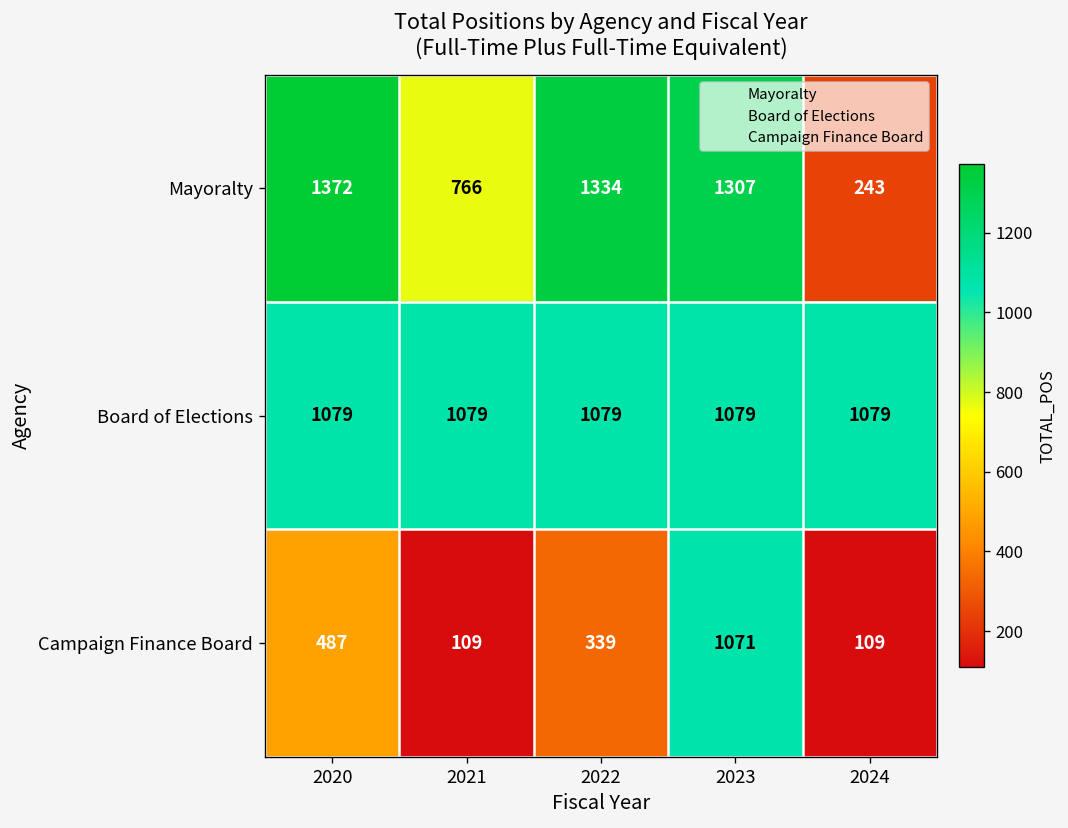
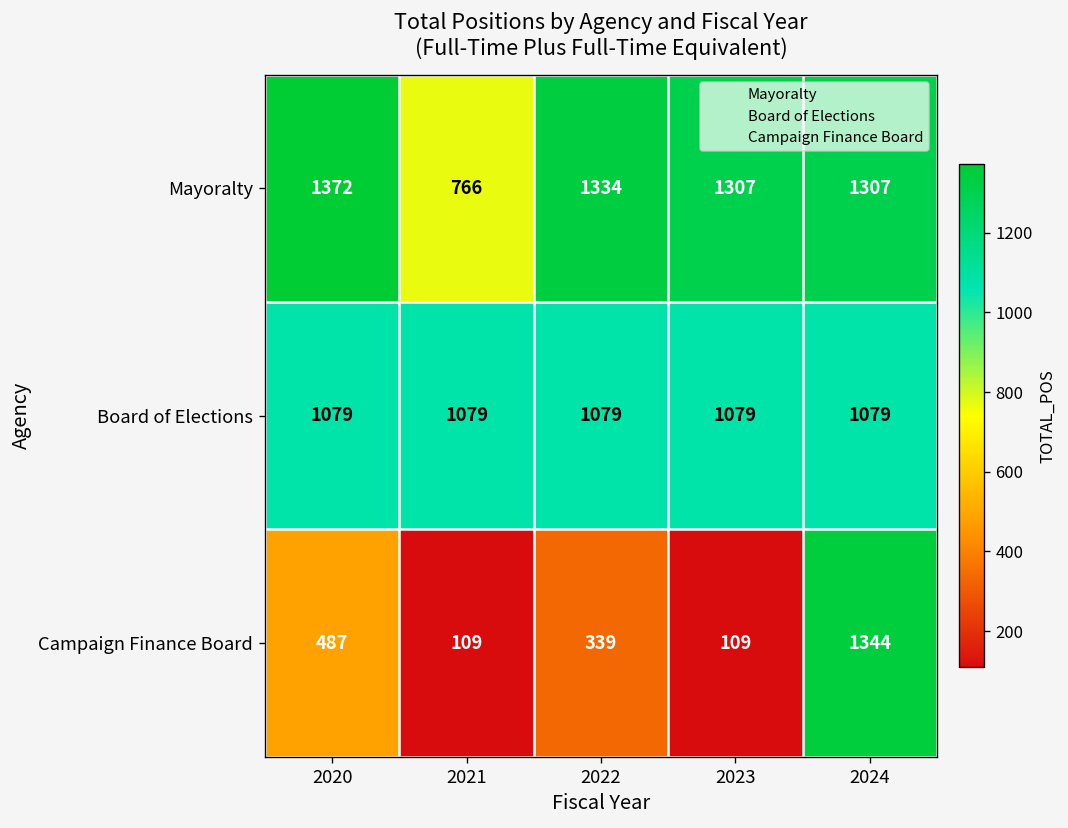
  {
    "Mayoralty": {
      "2020": 1372,
      "2021": 766,
      "2022": 1334,
      "2023": 1307,
-     "2024": 243
+     "2024": 1307
    },
    "Board of Elections": {
      "2020": 1079,
      "2021": 1079,
      "2022": 1079,
      "2023": 1079,
      "2024": 1079
    },
    "Campaign Finance Board": {
      "2020": 487,
      "2021": 109,
      "2022": 339,
-     "2023": 1071,
-     "2024": 109
+     "2023": 109,
+     "2024": 1344
    }
  }
